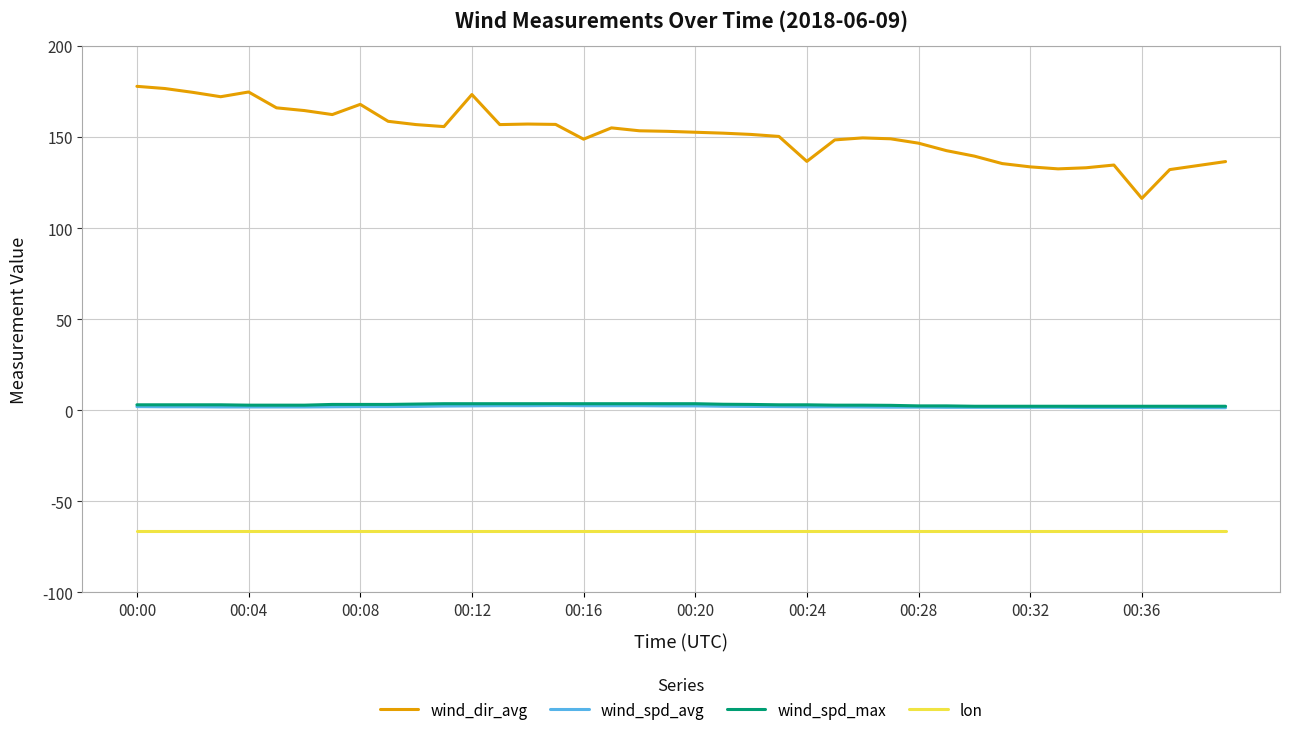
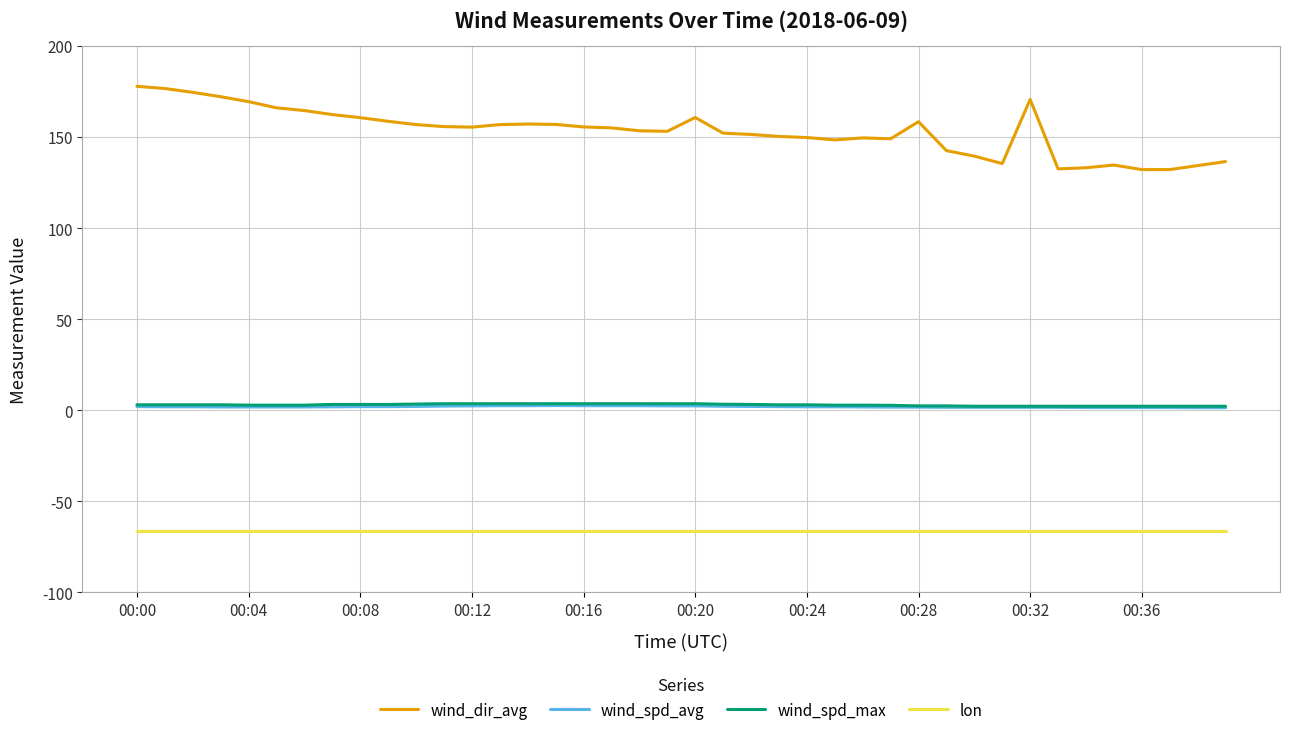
  {
    "wind_dir_avg": {
      "00:00": 178,
-     "00:04": 175,
-     "00:08": 168,
-     "00:12": 173,
-     "00:16": 149,
-     "00:20": 153,
-     "00:24": 137,
-     "00:28": 147,
-     "00:32": 134,
-     "00:36": 116
+     "00:04": 169,
+     "00:08": 161,
+     "00:12": 155,
+     "00:16": 156,
+     "00:20": 161,
+     "00:24": 150,
+     "00:28": 158,
+     "00:32": 171,
+     "00:36": 132
    },
    "lon": {
      "00:00": -66,
      "00:04": -66,
      "00:08": -66,
      "00:12": -66,
      "00:16": -66,
      "00:20": -66,
      "00:24": -66,
      "00:28": -66,
      "00:32": -66,
      "00:36": -66
    }
  }
